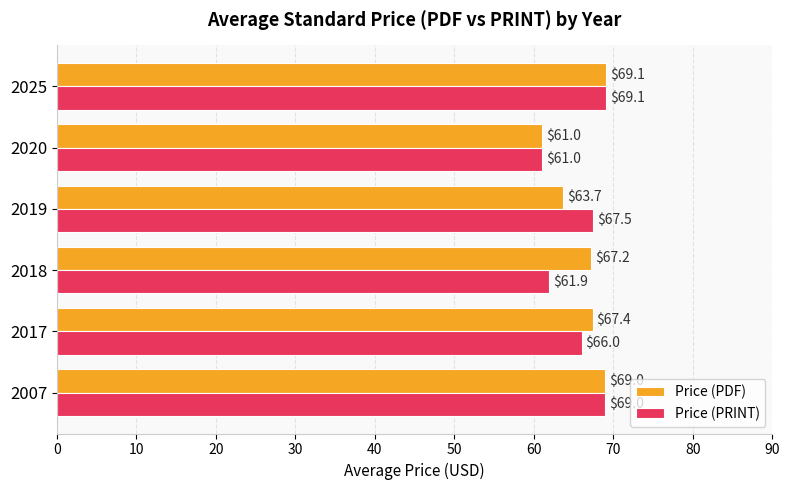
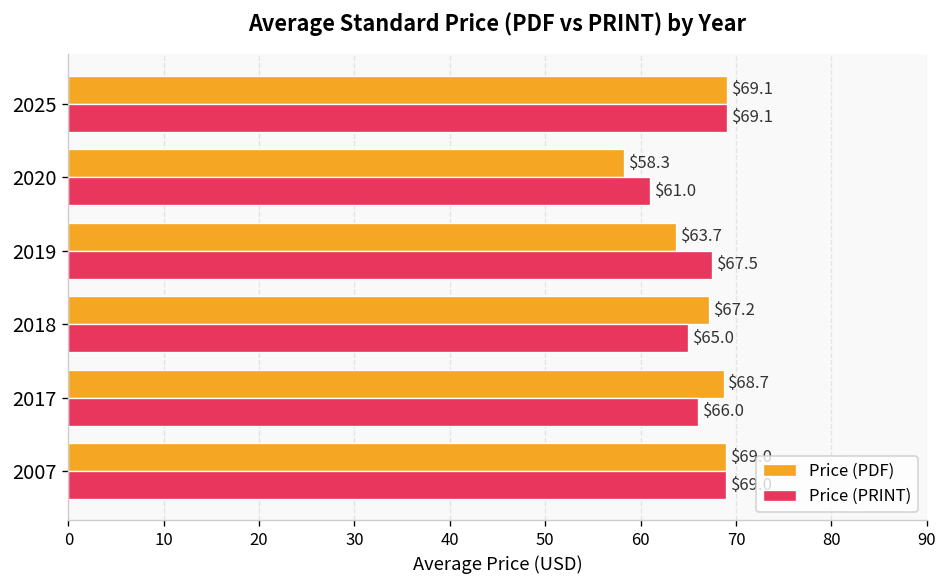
  {
    "Price (PDF)": {
      "2025": "$69.1",
-     "2020": "$61.0",
+     "2020": "$58.3",
      "2019": "$63.7",
      "2018": "$67.2",
-     "2017": "$67.4"
+     "2017": "$68.7"
    },
    "Price (PRINT)": {
      "2025": "$69.1",
      "2020": "$61.0",
      "2019": "$67.5",
-     "2018": "$61.9",
+     "2018": "$65.0",
      "2017": "$66.0"
    }
  }
